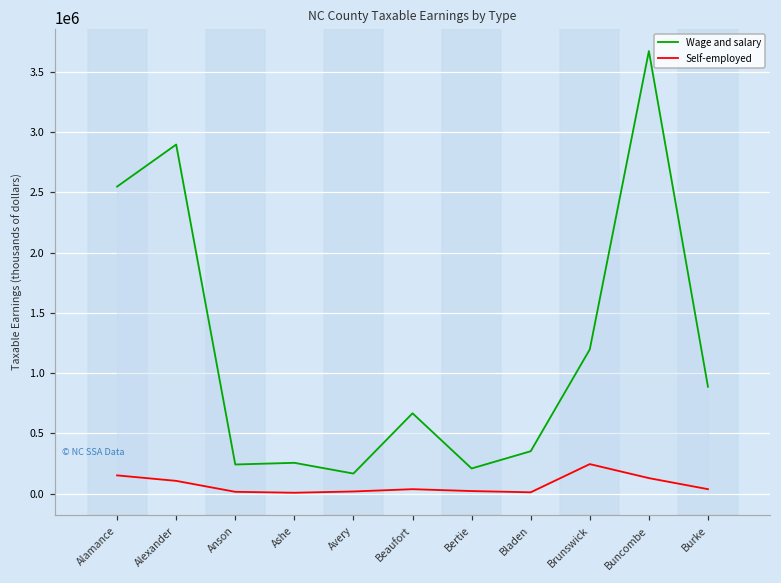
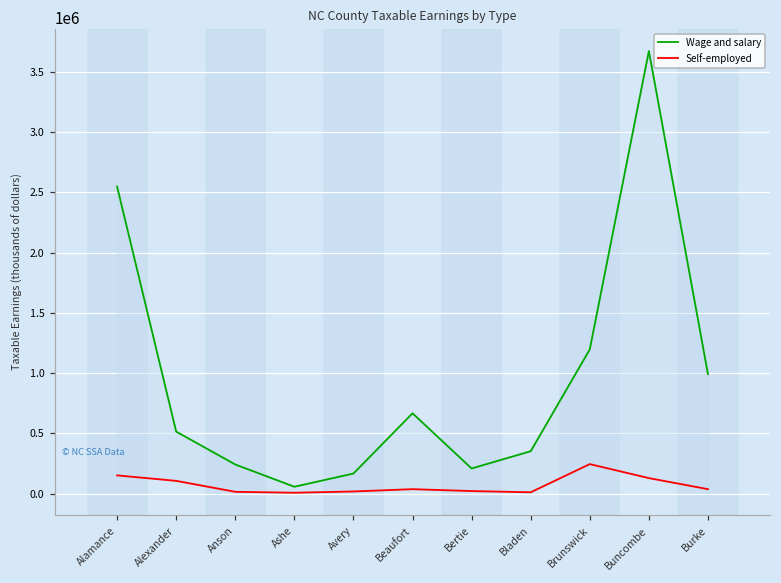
  {
    "Wage and salary": {
      "Alamance": 2550000,
-     "Alexander": 2900000,
+     "Alexander": 520000,
      "Anson": 240000,
-     "Ashe": 260000,
+     "Ashe": 60000,
      "Avery": 170000,
      "Beaufort": 670000,
      "Bertie": 210000,
      "Bladen": 350000,
      "Brunswick": 1200000,
      "Buncombe": 3670000,
-     "Burke": 890000
+     "Burke": 990000
    },
    "Self-employed": {
      "Alamance": 150000,
      "Alexander": 110000,
      "Anson": 20000,
      "Ashe": 10000,
      "Avery": 20000,
      "Beaufort": 40000,
      "Bertie": 20000,
      "Bladen": 10000,
      "Brunswick": 250000,
      "Buncombe": 130000,
      "Burke": 40000
    }
  }
